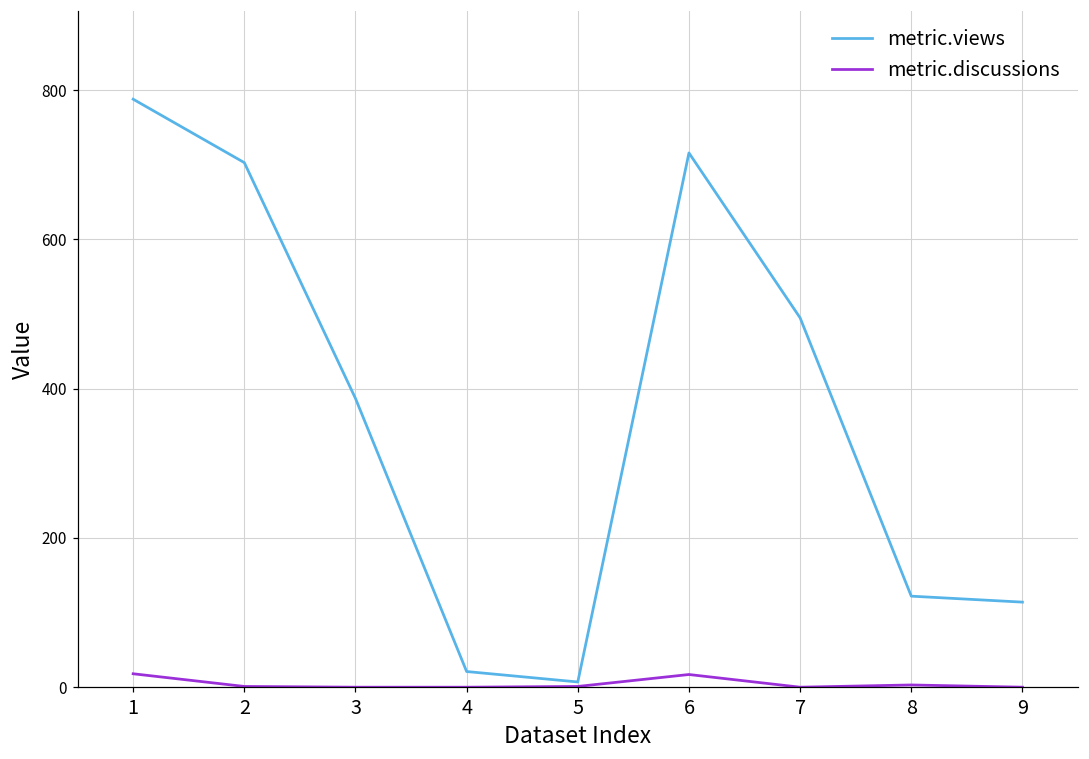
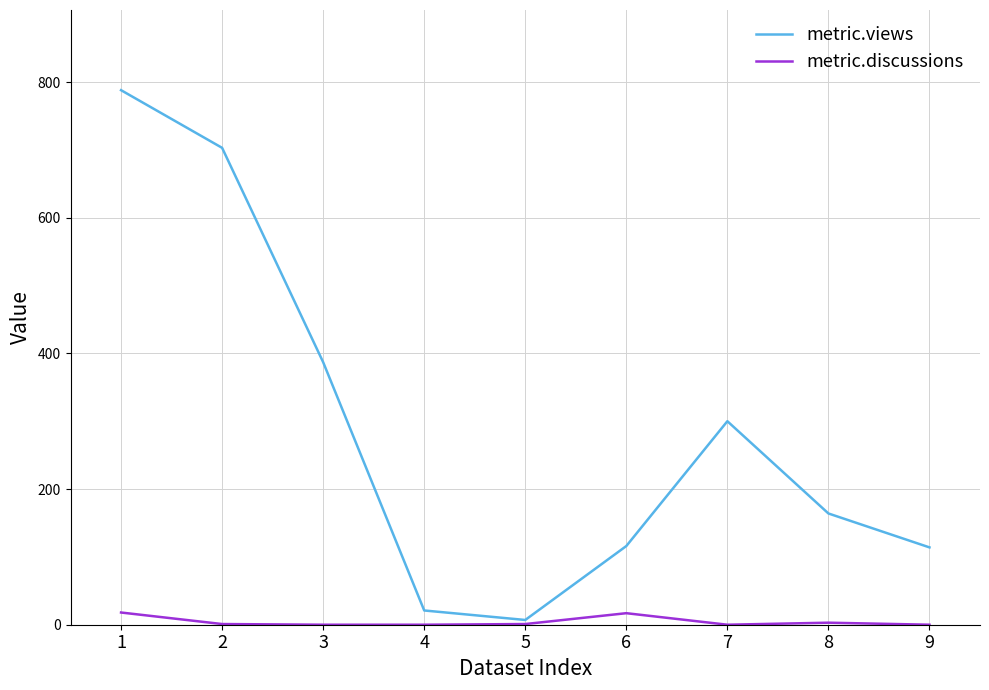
  {
    "metric.views": {
      "1": 790,
      "2": 700,
      "3": 390,
      "4": 20,
      "5": 10,
-     "6": 720,
-     "7": 500,
-     "8": 120,
+     "6": 120,
+     "7": 300,
+     "8": 160,
      "9": 110
    },
    "metric.discussions": {
      "1": 20,
      "2": 0,
      "3": 0,
      "4": 0,
      "5": 0,
      "6": 20,
      "7": 0,
      "8": 0,
      "9": 0
    }
  }
